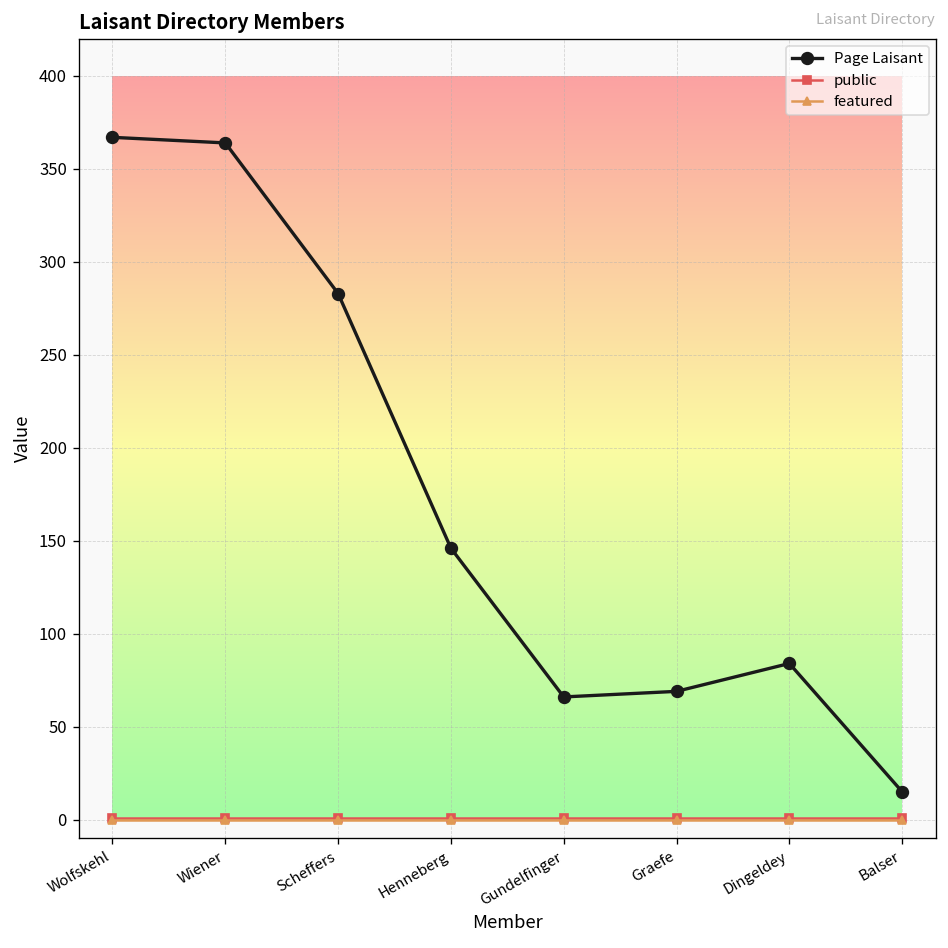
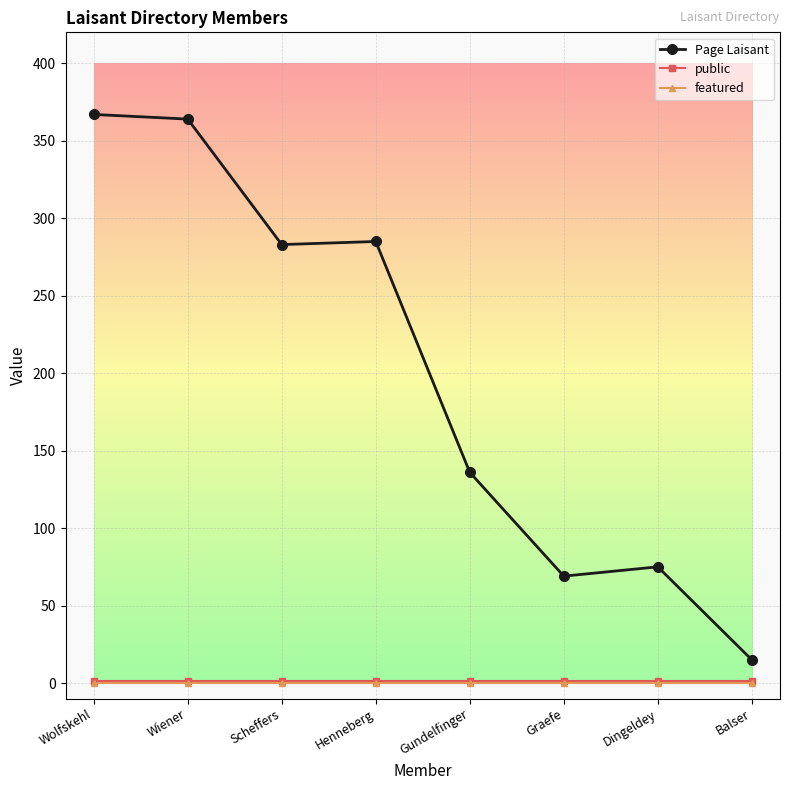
  {
    "Page Laisant": {
      "Wolfskehl": 367,
      "Wiener": 364,
      "Scheffers": 283,
-     "Henneberg": 146,
-     "Gundelfinger": 66,
+     "Henneberg": 285,
+     "Gundelfinger": 136,
      "Graefe": 69,
-     "Dingeldey": 84,
+     "Dingeldey": 75,
      "Balser": 15
    }
  }
